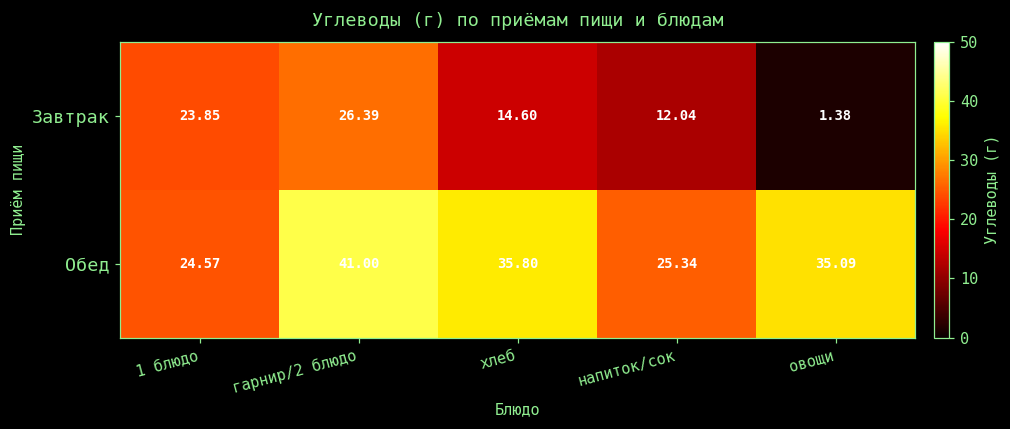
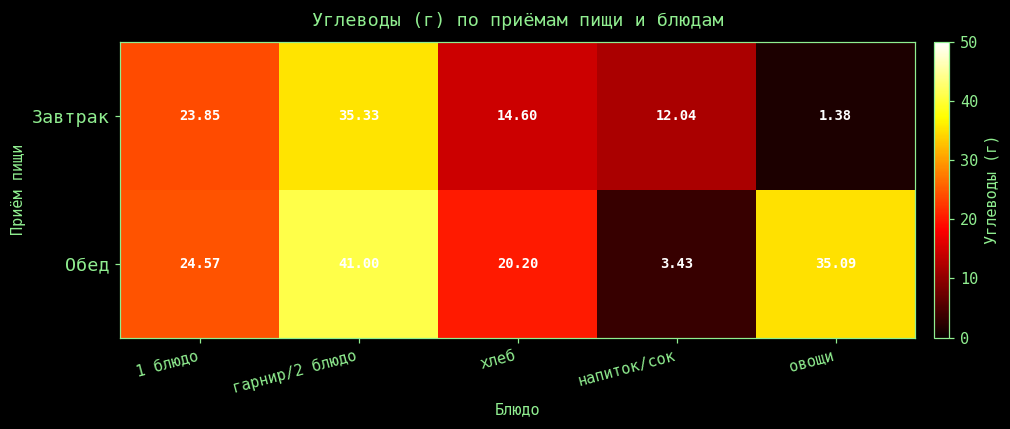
  {
    "Завтрак": {
      "1 блюдо": 23.85,
-     "гарнир/2 блюдо": 26.39,
+     "гарнир/2 блюдо": 35.33,
      "хлеб": 14.60,
      "напиток/сок": 12.04,
      "овощи": 1.38
    },
    "Обед": {
      "1 блюдо": 24.57,
      "гарнир/2 блюдо": 41.00,
-     "хлеб": 35.80,
-     "напиток/сок": 25.34,
+     "хлеб": 20.20,
+     "напиток/сок": 3.43,
      "овощи": 35.09
    }
  }
